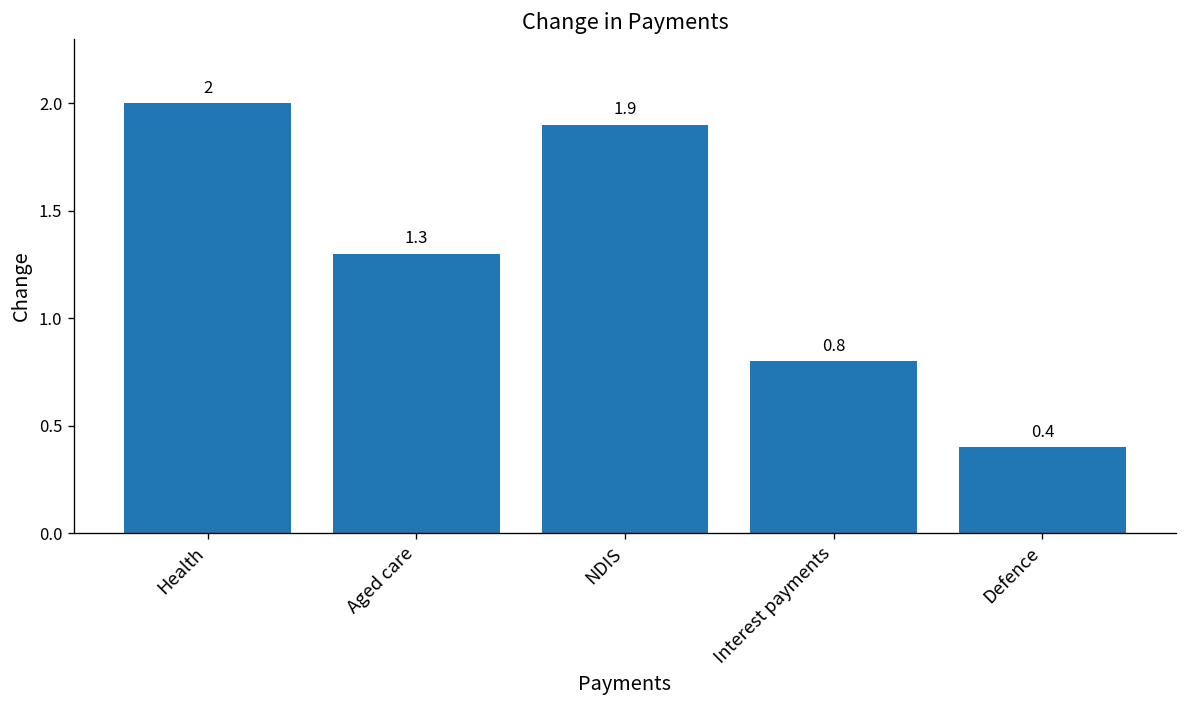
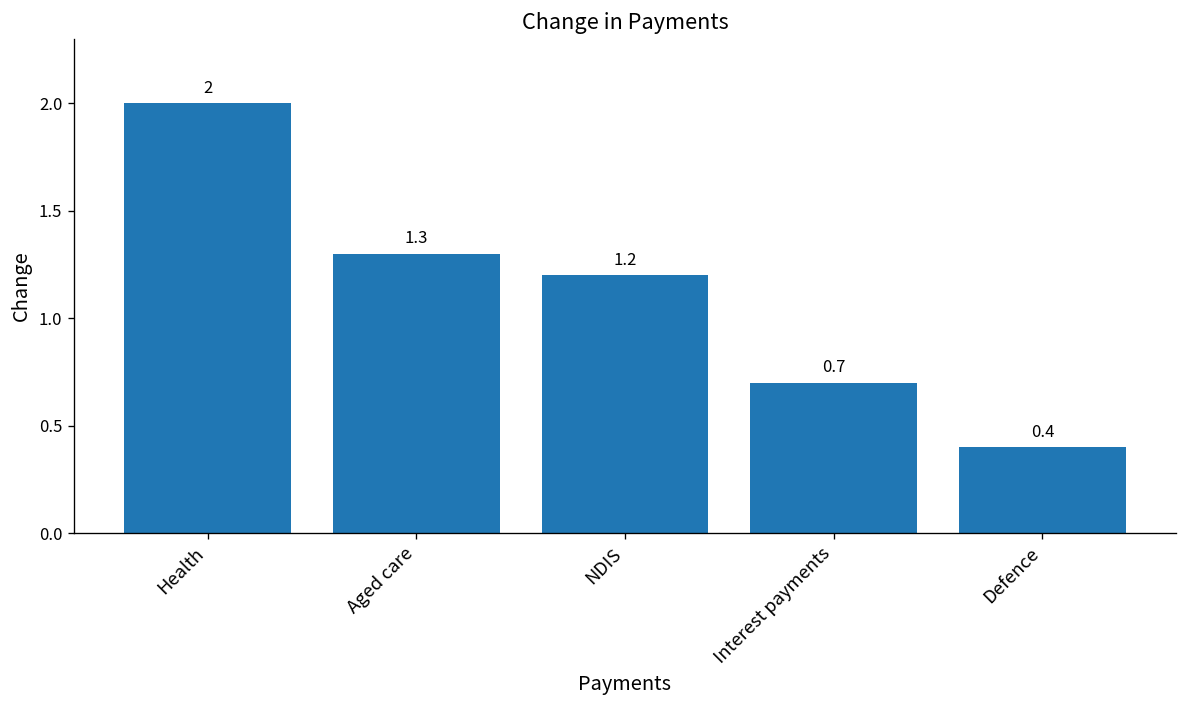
  {
    "Health": 2,
    "Aged care": 1.3,
-   "NDIS": 1.9,
-   "Interest payments": 0.8,
+   "NDIS": 1.2,
+   "Interest payments": 0.7,
    "Defence": 0.4
  }
